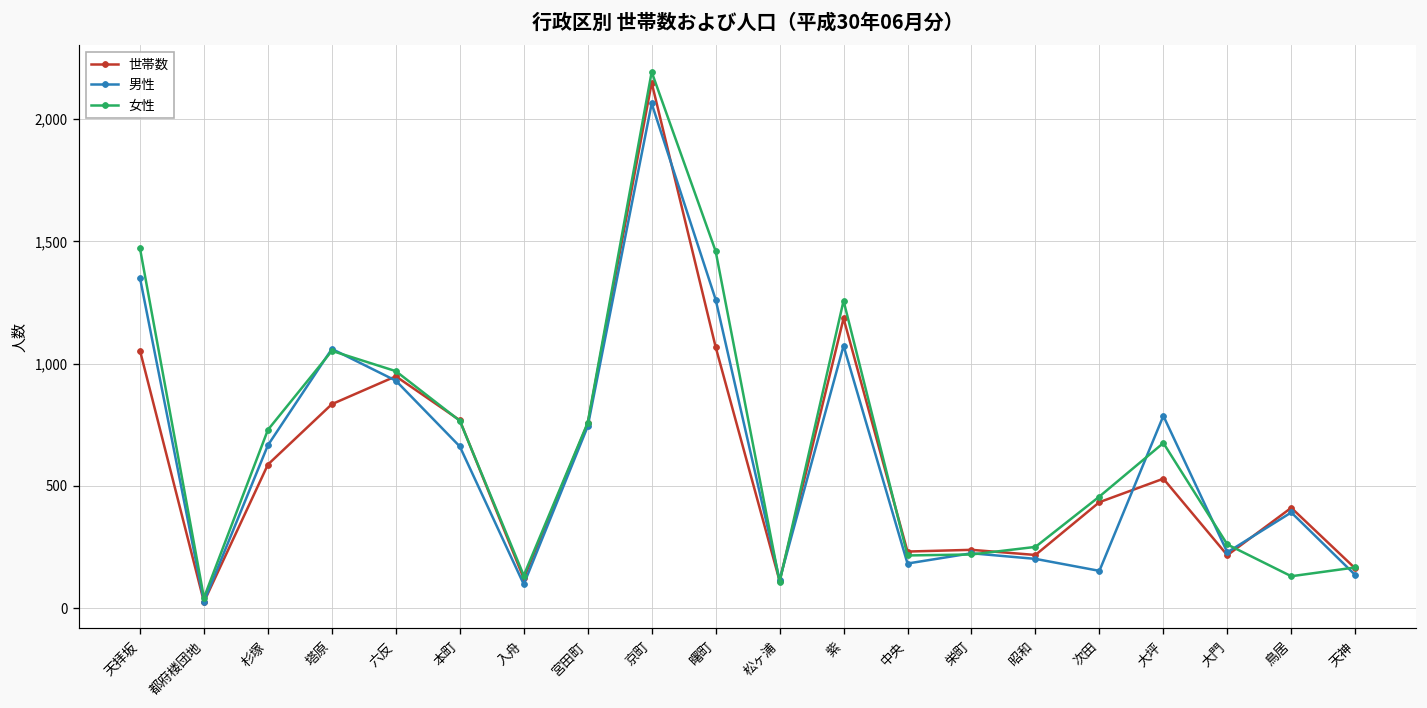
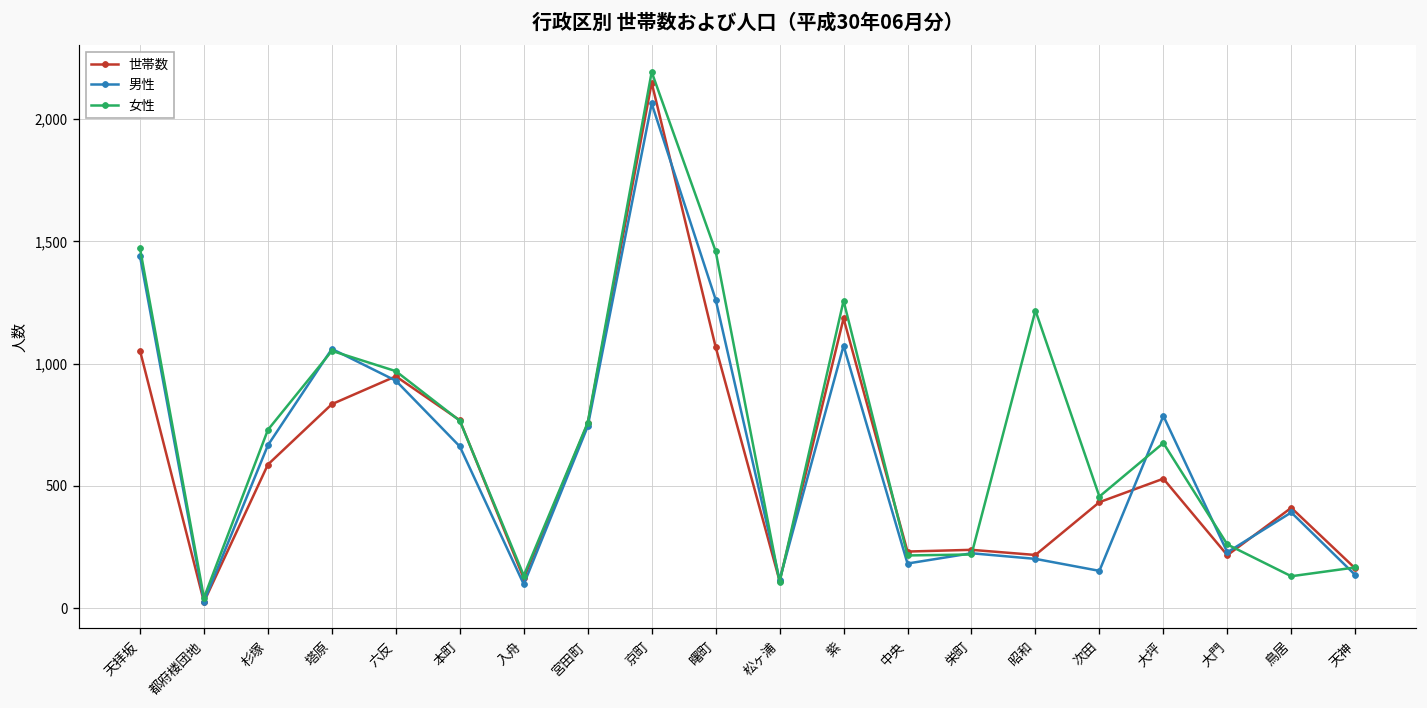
  {
    "世帯数": {
      "天拝坂": "1,050",
      "杉塚": "590",
      "塔原": "830",
      "六反": "950",
      "京町": "2,150",
      "曙町": "1,070",
      "紫": "1,190",
      "中央": "230",
      "栄町": "240",
      "昭和": "220",
      "次田": "430",
      "大坪": "530",
      "鳥居": "410"
    },
    "男性": {
-     "天拝坂": "1,350",
+     "天拝坂": "1,440",
      "杉塚": "670",
      "六反": "930",
      "本町": "660",
      "入舟": "100",
      "京町": "2,060",
      "曙町": "1,260",
      "紫": "1,070",
      "中央": "180",
      "昭和": "200",
      "次田": "150",
      "大坪": "790",
      "鳥居": "390",
      "天神": "140"
    },
    "女性": {
      "天拝坂": "1,470",
      "都府楼団地": "40",
      "杉塚": "730",
      "六反": "970",
      "京町": "2,190",
      "曙町": "1,460",
      "紫": "1,260",
      "中央": "220",
-     "昭和": "250",
+     "昭和": "1,220",
      "次田": "460",
      "大坪": "680",
      "大門": "260",
      "鳥居": "130"
    }
  }
